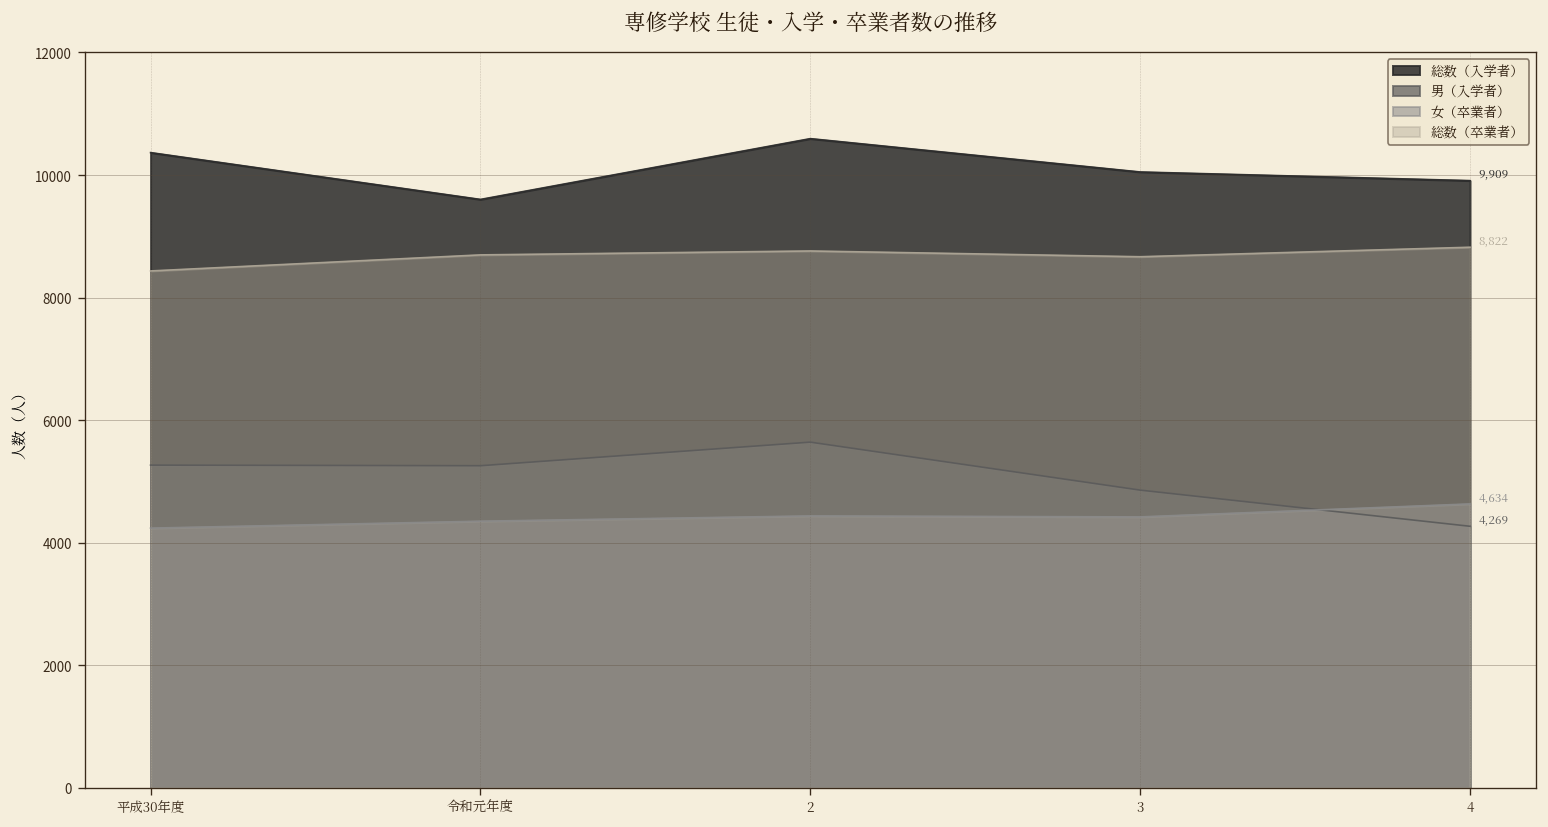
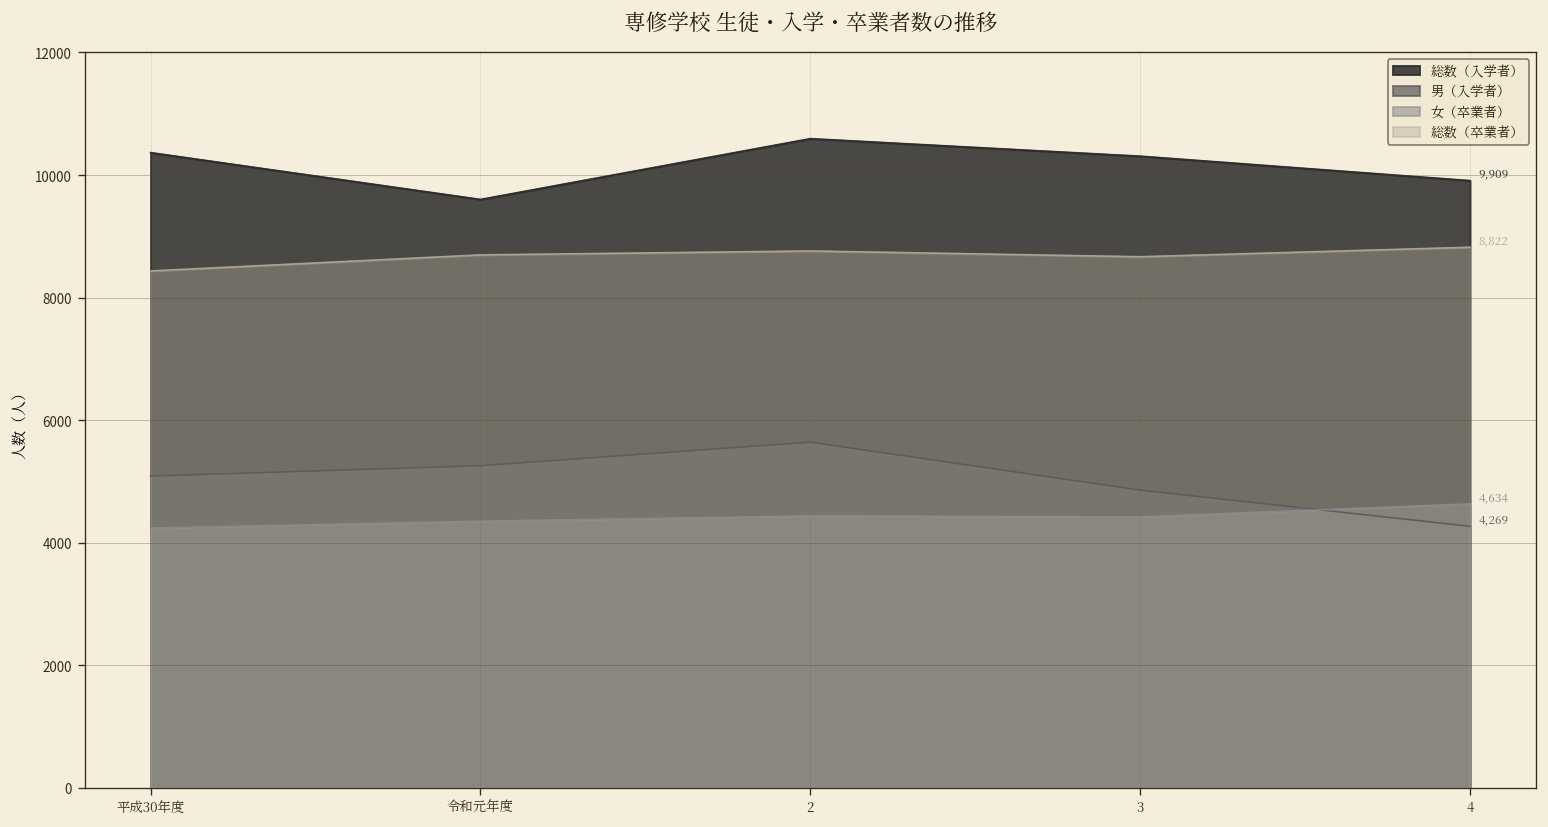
  {
    "総数（入学者）": {
      "平成30年度": 10400,
      "令和元年度": 9600,
      "2": 10600,
-     "3": 10100
+     "3": 10300
    },
    "男（入学者）": {
-     "平成30年度": 5300,
+     "平成30年度": 5100,
      "令和元年度": 5300,
      "2": 5600,
      "3": 4900
    }
  }
